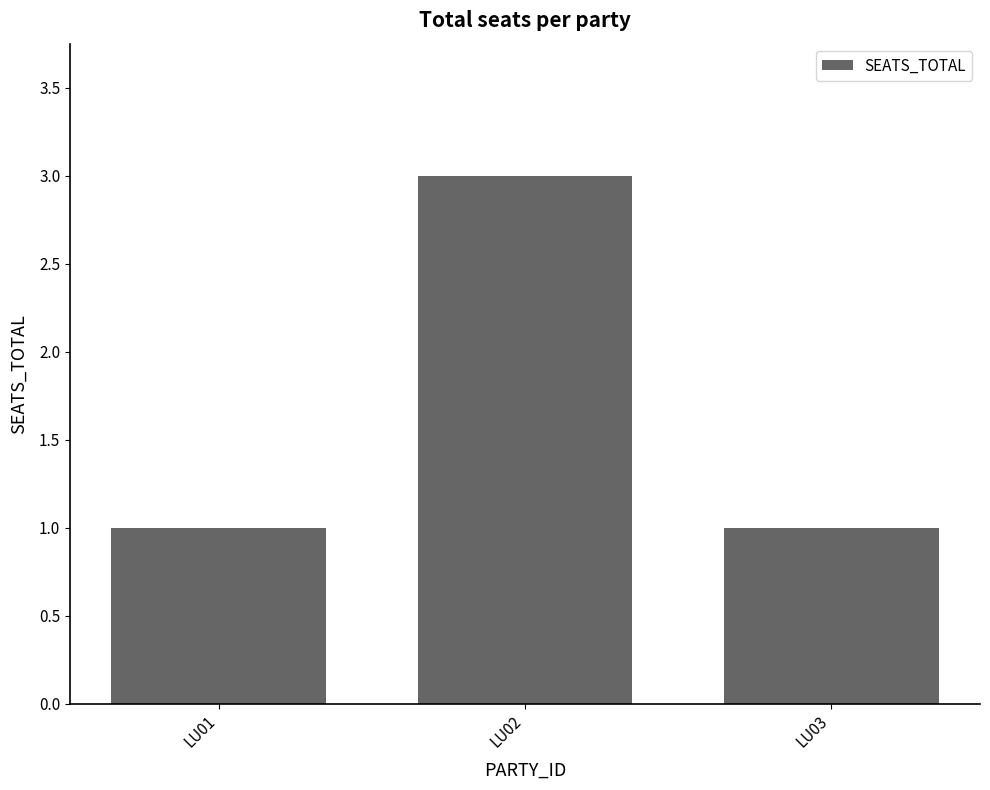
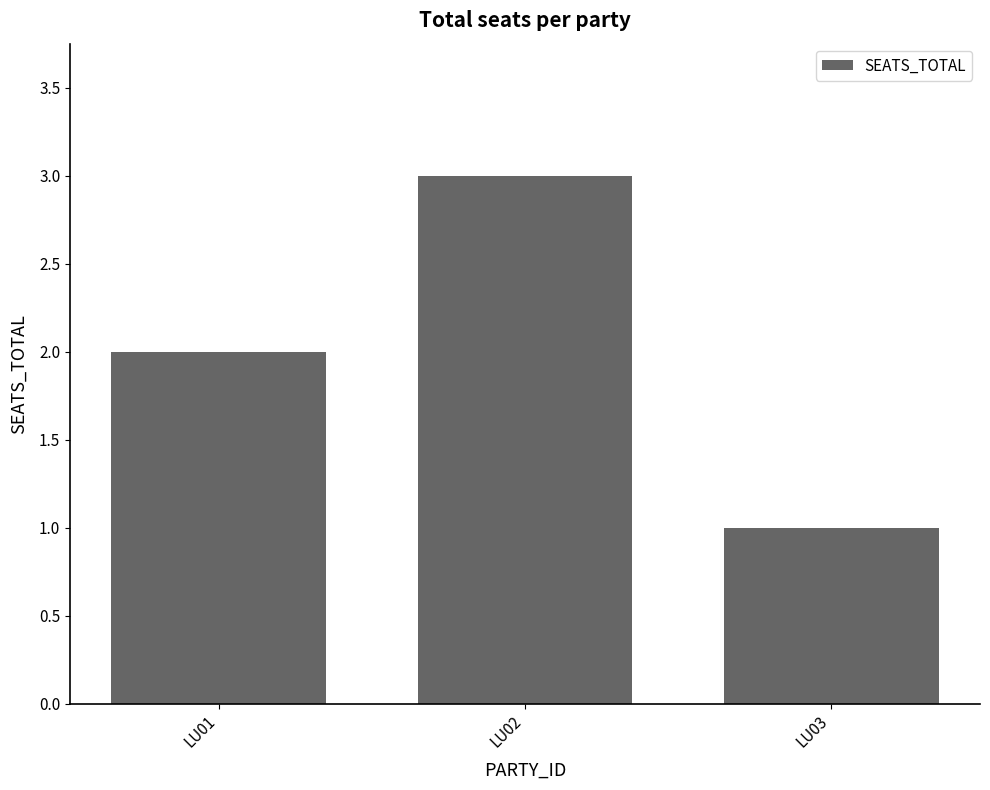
  {
-   "LU01": 1,
+   "LU01": 2,
    "LU02": 3,
    "LU03": 1
  }
